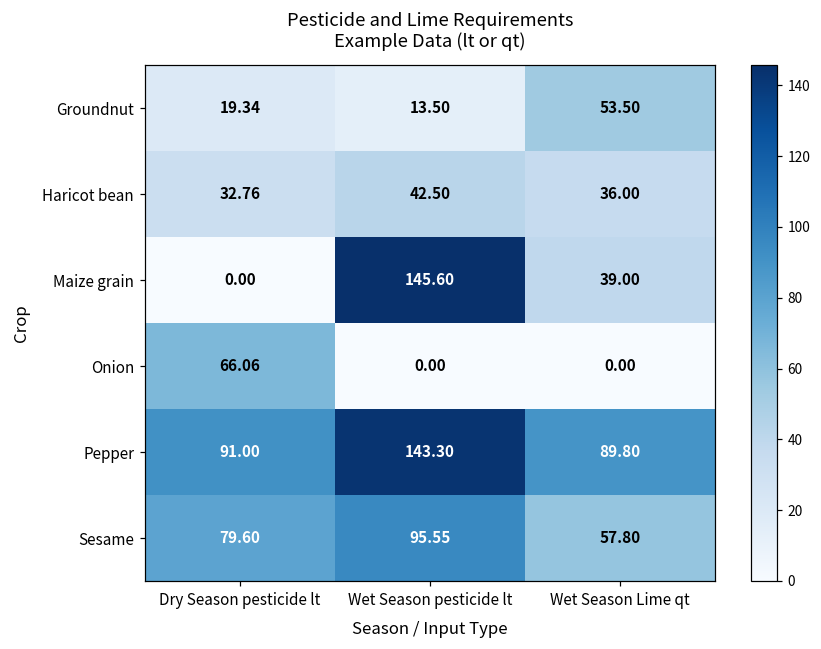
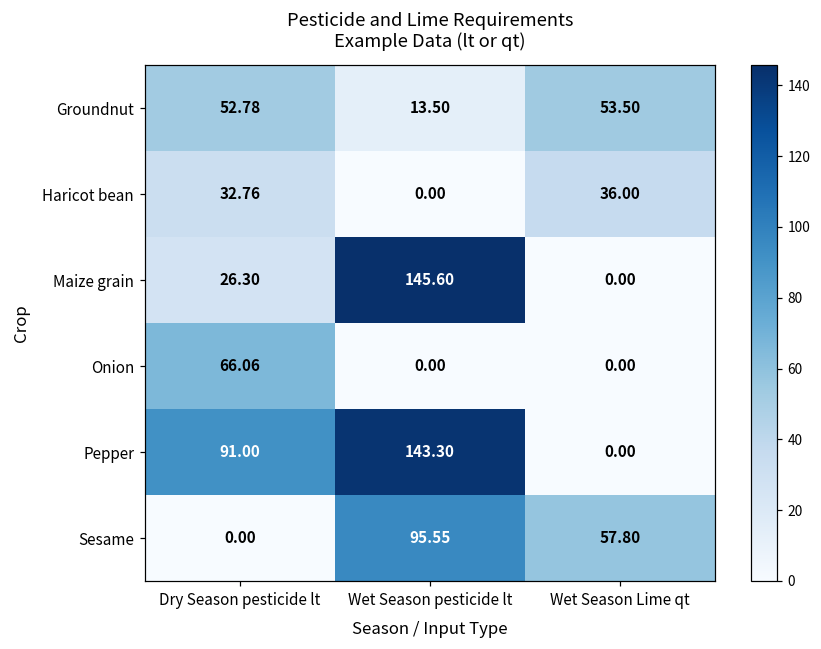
  {
    "Groundnut": {
-     "Dry Season pesticide lt": 19.34,
+     "Dry Season pesticide lt": 52.78,
      "Wet Season pesticide lt": 13.50,
      "Wet Season Lime qt": 53.50
    },
    "Haricot bean": {
      "Dry Season pesticide lt": 32.76,
-     "Wet Season pesticide lt": 42.50,
+     "Wet Season pesticide lt": 0.00,
      "Wet Season Lime qt": 36.00
    },
    "Maize grain": {
-     "Dry Season pesticide lt": 0.00,
+     "Dry Season pesticide lt": 26.30,
      "Wet Season pesticide lt": 145.60,
-     "Wet Season Lime qt": 39.00
+     "Wet Season Lime qt": 0.00
    },
    "Onion": {
      "Dry Season pesticide lt": 66.06,
      "Wet Season pesticide lt": 0.00,
      "Wet Season Lime qt": 0.00
    },
    "Pepper": {
      "Dry Season pesticide lt": 91.00,
      "Wet Season pesticide lt": 143.30,
-     "Wet Season Lime qt": 89.80
+     "Wet Season Lime qt": 0.00
    },
    "Sesame": {
-     "Dry Season pesticide lt": 79.60,
+     "Dry Season pesticide lt": 0.00,
      "Wet Season pesticide lt": 95.55,
      "Wet Season Lime qt": 57.80
    }
  }
